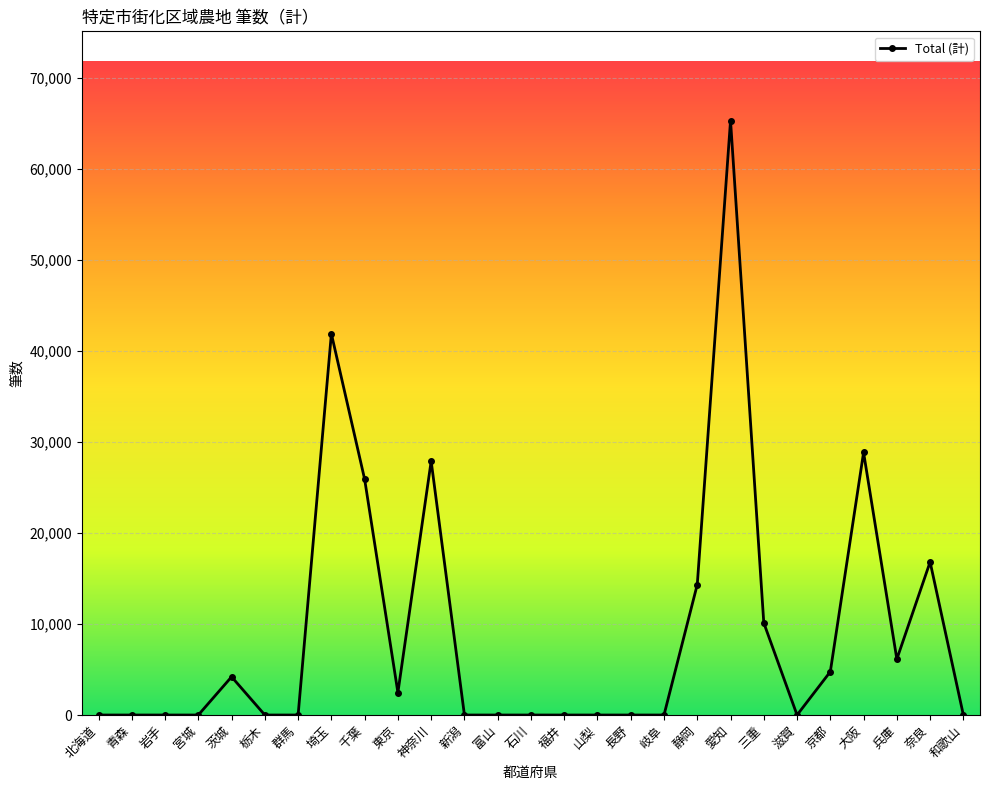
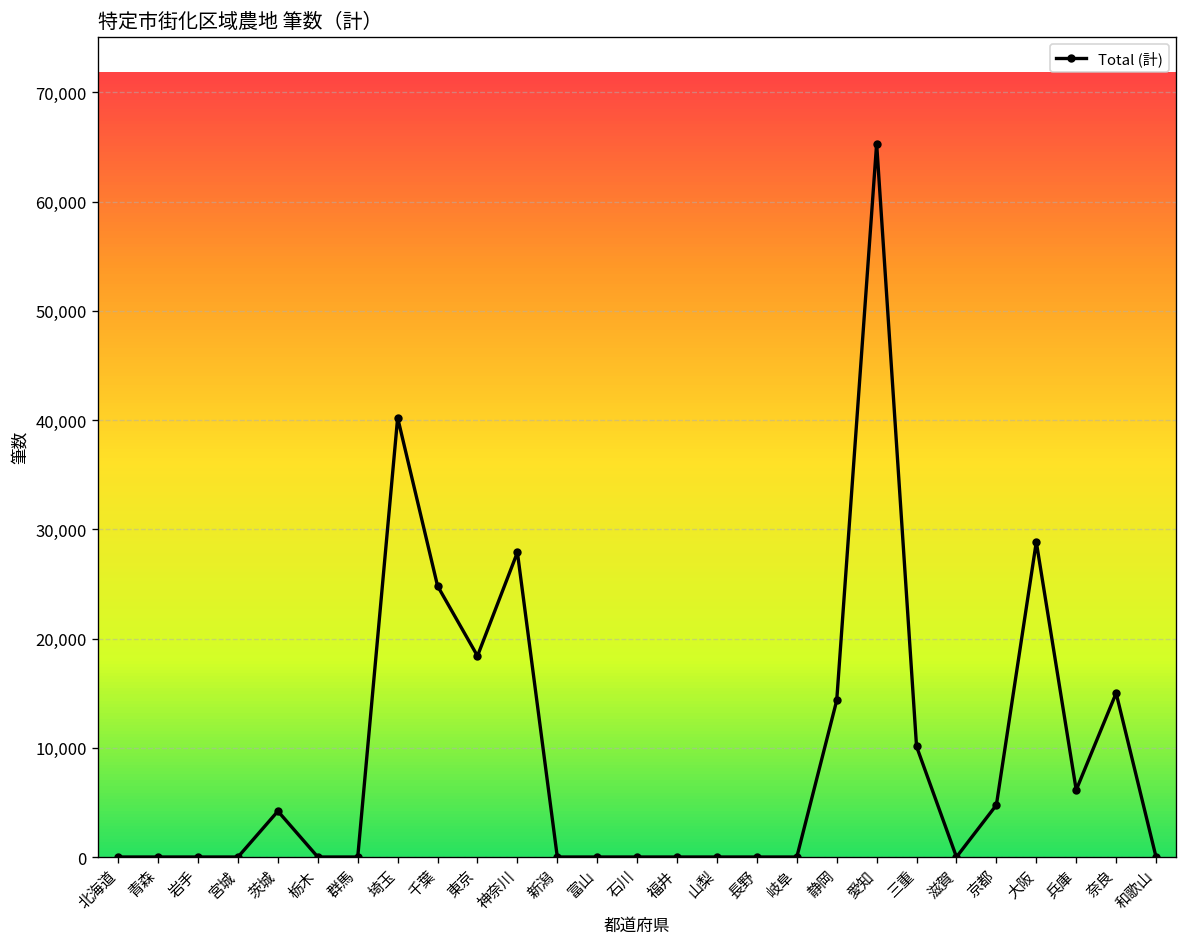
  {
    "北海道": "0",
    "青森": "0",
    "岩手": "0",
    "宮城": "0",
    "茨城": "4,000",
    "栃木": "0",
    "群馬": "0",
-   "埼玉": "42,000",
-   "千葉": "26,000",
-   "東京": "2,000",
+   "埼玉": "40,000",
+   "千葉": "25,000",
+   "東京": "18,000",
    "神奈川": "28,000",
    "新潟": "0",
    "富山": "0",
    "石川": "0",
    "福井": "0",
    "山梨": "0",
    "長野": "0",
    "岐阜": "0",
    "静岡": "14,000",
    "愛知": "65,000",
    "三重": "10,000",
    "滋賀": "0",
    "京都": "5,000",
    "大阪": "29,000",
    "兵庫": "6,000",
-   "奈良": "17,000",
+   "奈良": "15,000",
    "和歌山": "0"
  }
